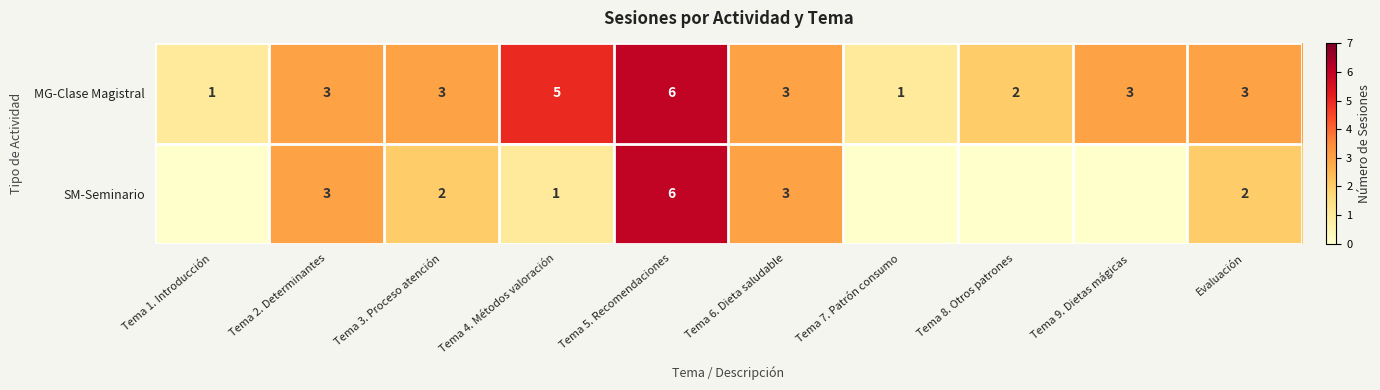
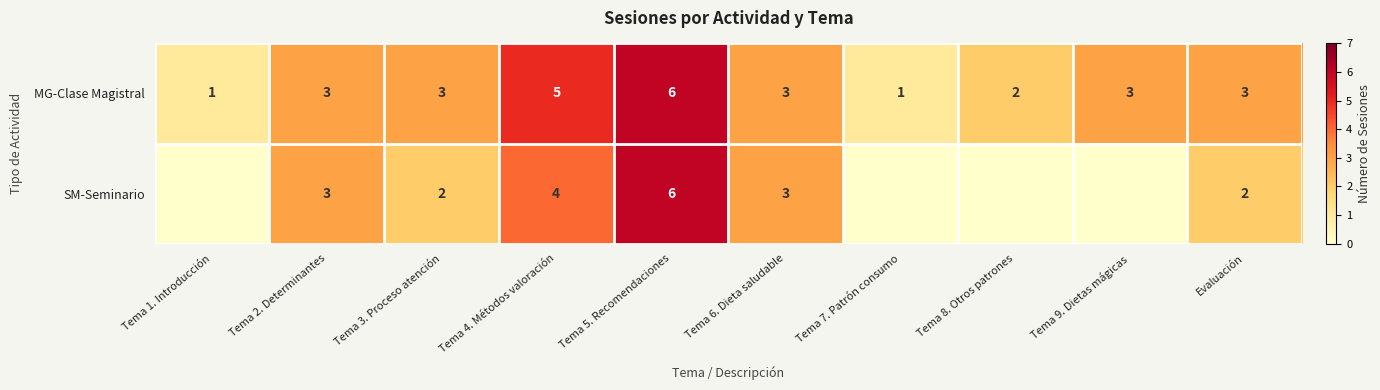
  {
    "MG-Clase Magistral": {
      "Tema 1. Introducción": 1,
      "Tema 2. Determinantes": 3,
      "Tema 3. Proceso atención": 3,
      "Tema 4. Métodos valoración": 5,
      "Tema 5. Recomendaciones": 6,
      "Tema 6. Dieta saludable": 3,
      "Tema 7. Patrón consumo": 1,
      "Tema 8. Otros patrones": 2,
      "Tema 9. Dietas mágicas": 3,
      "Evaluación": 3
    },
    "SM-Seminario": {
      "Tema 2. Determinantes": 3,
      "Tema 3. Proceso atención": 2,
-     "Tema 4. Métodos valoración": 1,
+     "Tema 4. Métodos valoración": 4,
      "Tema 5. Recomendaciones": 6,
      "Tema 6. Dieta saludable": 3,
      "Evaluación": 2
    }
  }
